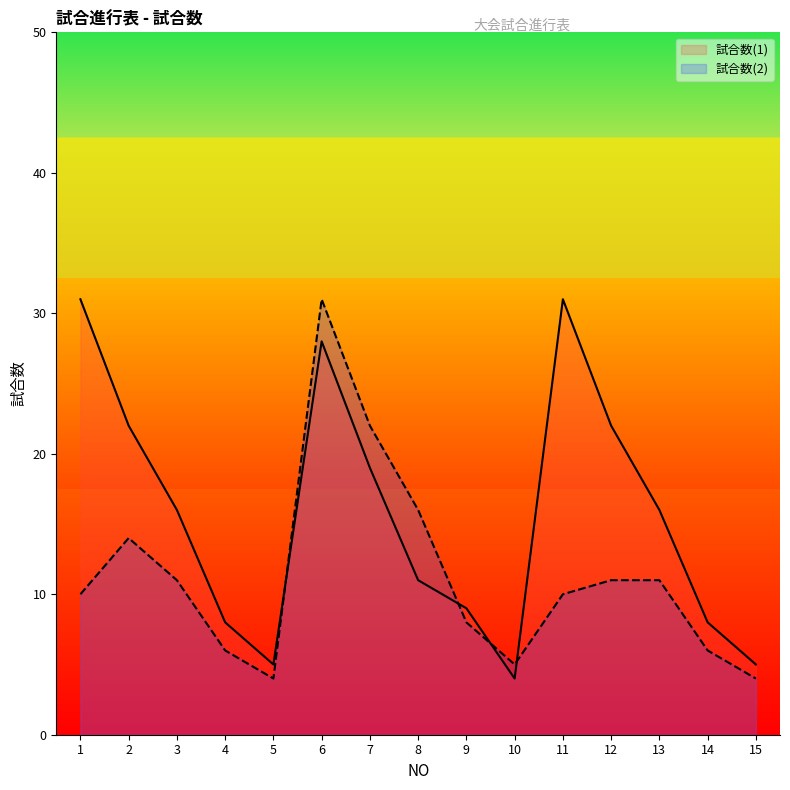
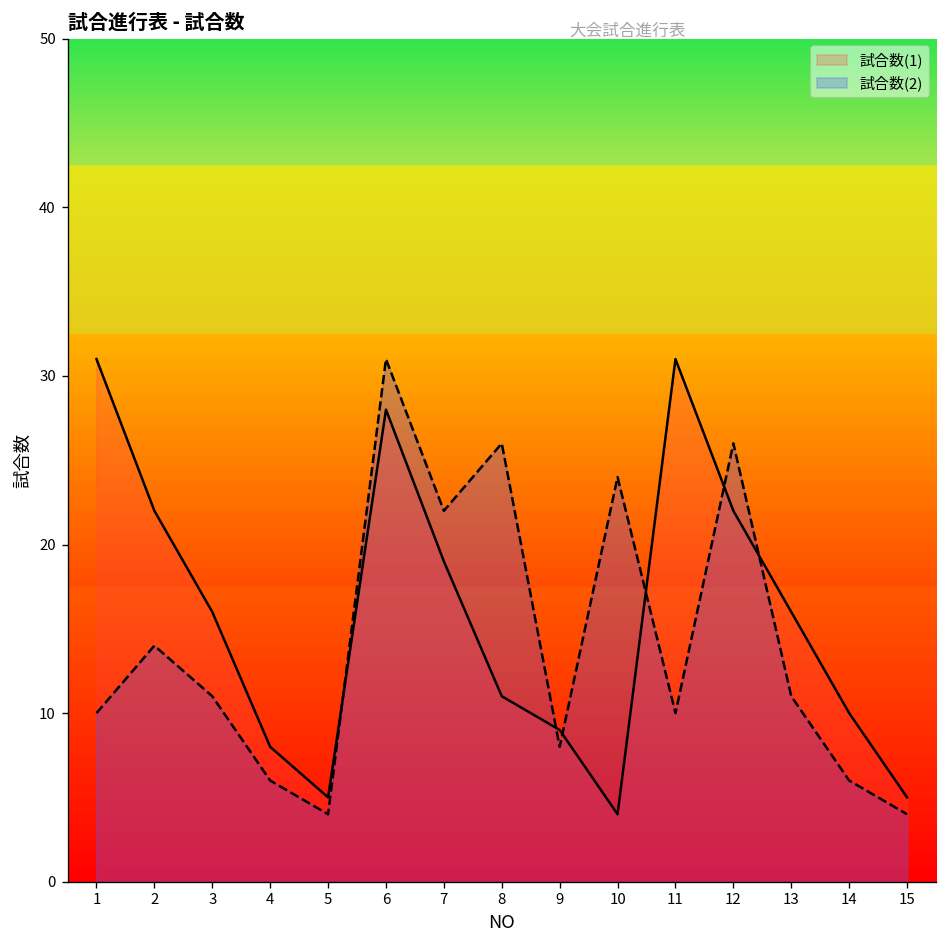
  {
    "試合数(1)": {
      "1": 31,
      "2": 22,
      "3": 16,
      "4": 8,
      "5": 5,
      "6": 28,
      "7": 19,
      "8": 11,
      "9": 9,
      "10": 4,
      "11": 31,
      "12": 22,
      "13": 16,
-     "14": 8,
+     "14": 10,
      "15": 5
    },
    "試合数(2)": {
      "1": 10,
      "2": 14,
      "3": 11,
      "4": 6,
      "5": 4,
      "6": 31,
      "7": 22,
-     "8": 16,
+     "8": 26,
      "9": 8,
-     "10": 5,
+     "10": 24,
      "11": 10,
-     "12": 11,
+     "12": 26,
      "13": 11,
      "14": 6,
      "15": 4
    }
  }
